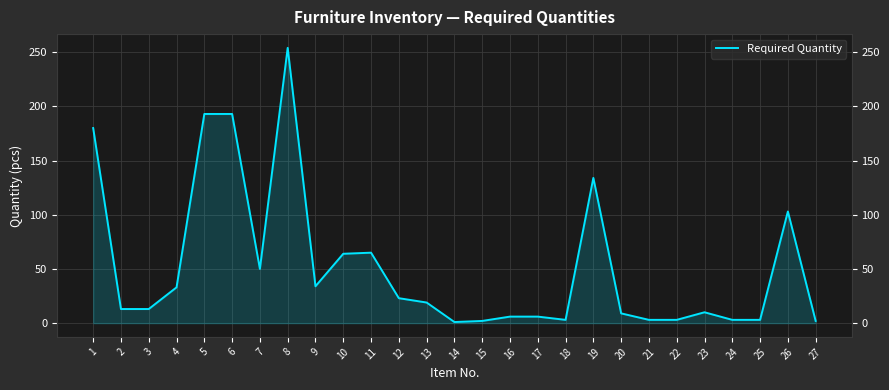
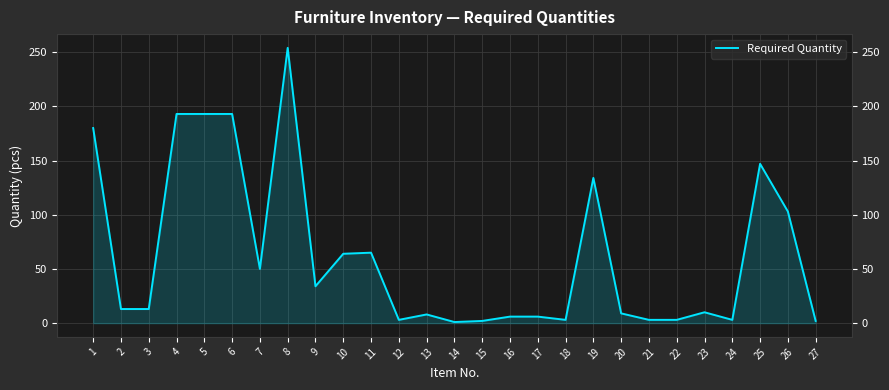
  {
    "1": 180,
    "2": 13,
    "3": 13,
-   "4": 33,
+   "4": 193,
    "5": 193,
    "6": 193,
    "7": 50,
    "8": 254,
    "9": 34,
    "10": 64,
    "11": 65,
-   "12": 23,
-   "13": 19,
+   "12": 3,
+   "13": 8,
    "14": 1,
    "15": 2,
    "16": 6,
    "17": 6,
    "18": 3,
    "19": 134,
    "20": 9,
    "21": 3,
    "22": 3,
    "23": 10,
    "24": 3,
-   "25": 3,
+   "25": 147,
    "26": 103,
    "27": 2
  }
